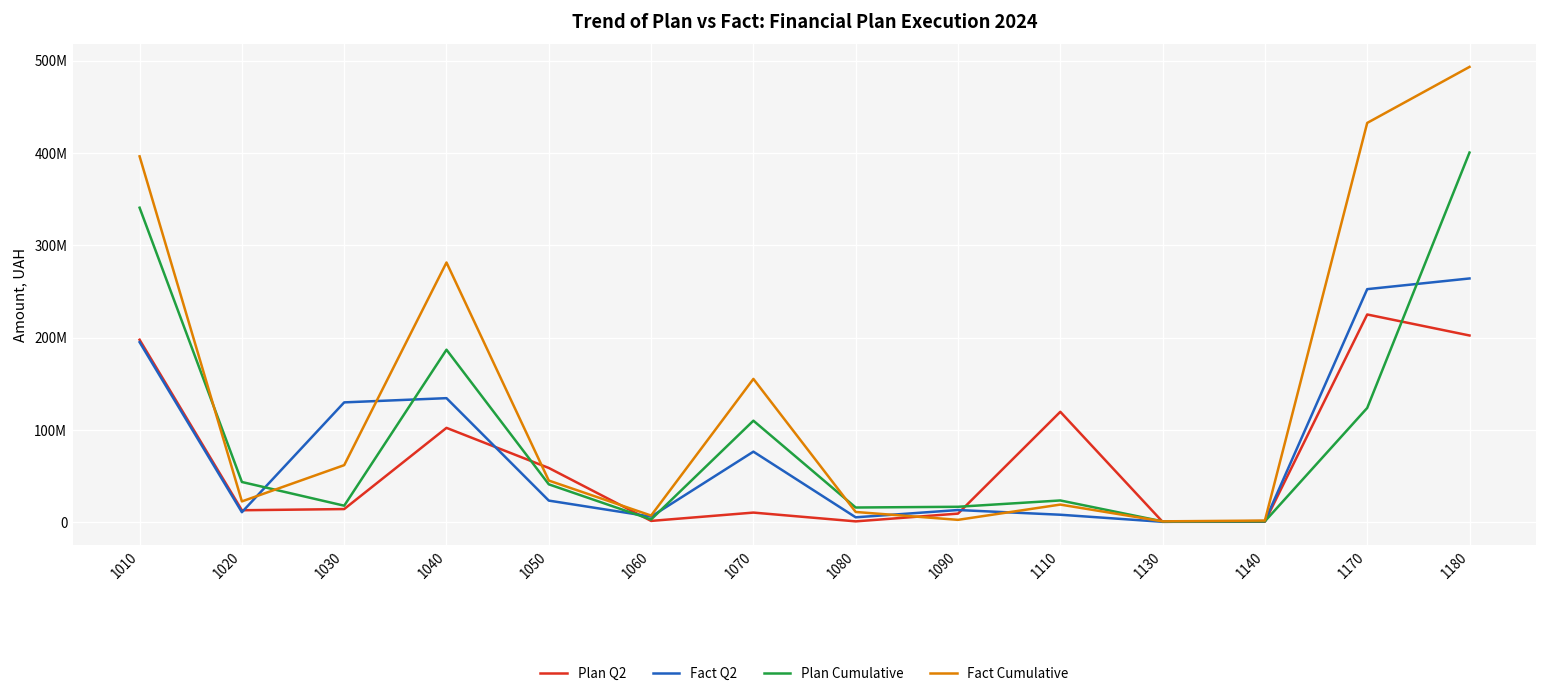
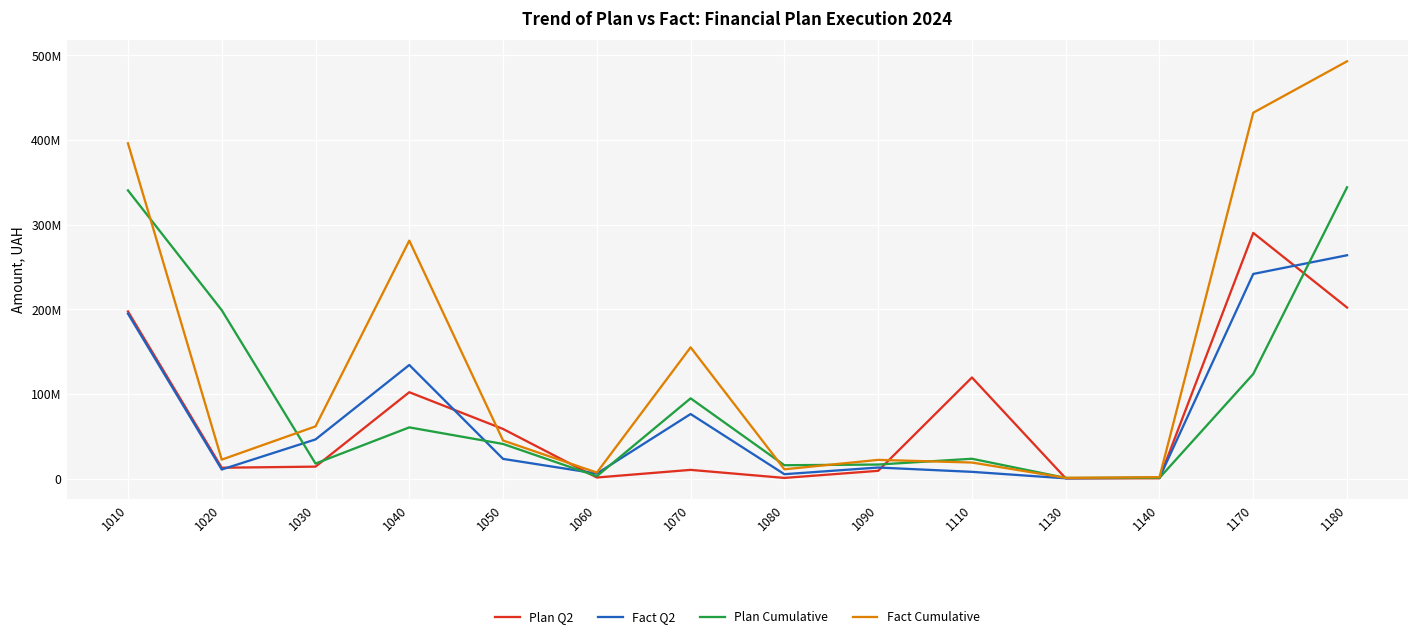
  {
    "Plan Q2": {
      "1030": 10000000,
      "1040": 100000000,
      "1050": 60000000,
      "1070": 10000000,
      "1080": 0,
      "1090": 10000000,
      "1110": 120000000,
-     "1170": 230000000,
+     "1170": 290000000,
      "1180": 200000000
    },
    "Fact Q2": {
-     "1030": 130000000,
+     "1030": 50000000,
      "1040": 130000000,
      "1050": 20000000,
      "1070": 80000000,
      "1080": 10000000,
      "1090": 10000000,
      "1110": 10000000,
-     "1170": 250000000,
+     "1170": 240000000,
      "1180": 260000000
    },
    "Plan Cumulative": {
      "1010": 340000000,
-     "1020": 40000000,
+     "1020": 200000000,
      "1030": 20000000,
-     "1040": 190000000,
+     "1040": 60000000,
      "1050": 40000000,
-     "1070": 110000000,
+     "1070": 100000000,
      "1080": 20000000,
      "1090": 20000000,
      "1110": 20000000,
      "1170": 120000000,
-     "1180": 400000000
+     "1180": 340000000
    },
    "Fact Cumulative": {
      "1010": 400000000,
      "1020": 20000000,
      "1030": 60000000,
      "1040": 280000000,
      "1050": 50000000,
      "1070": 160000000,
      "1080": 10000000,
-     "1090": 0,
+     "1090": 20000000,
      "1110": 20000000,
      "1170": 430000000,
      "1180": 490000000
    }
  }
